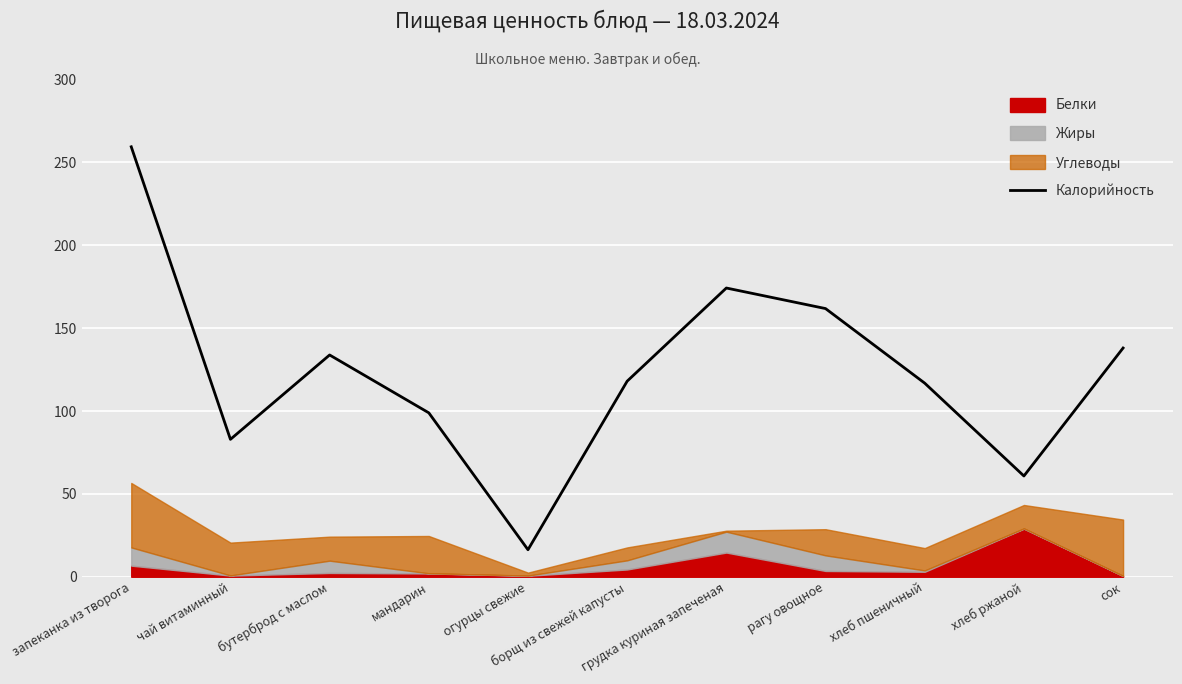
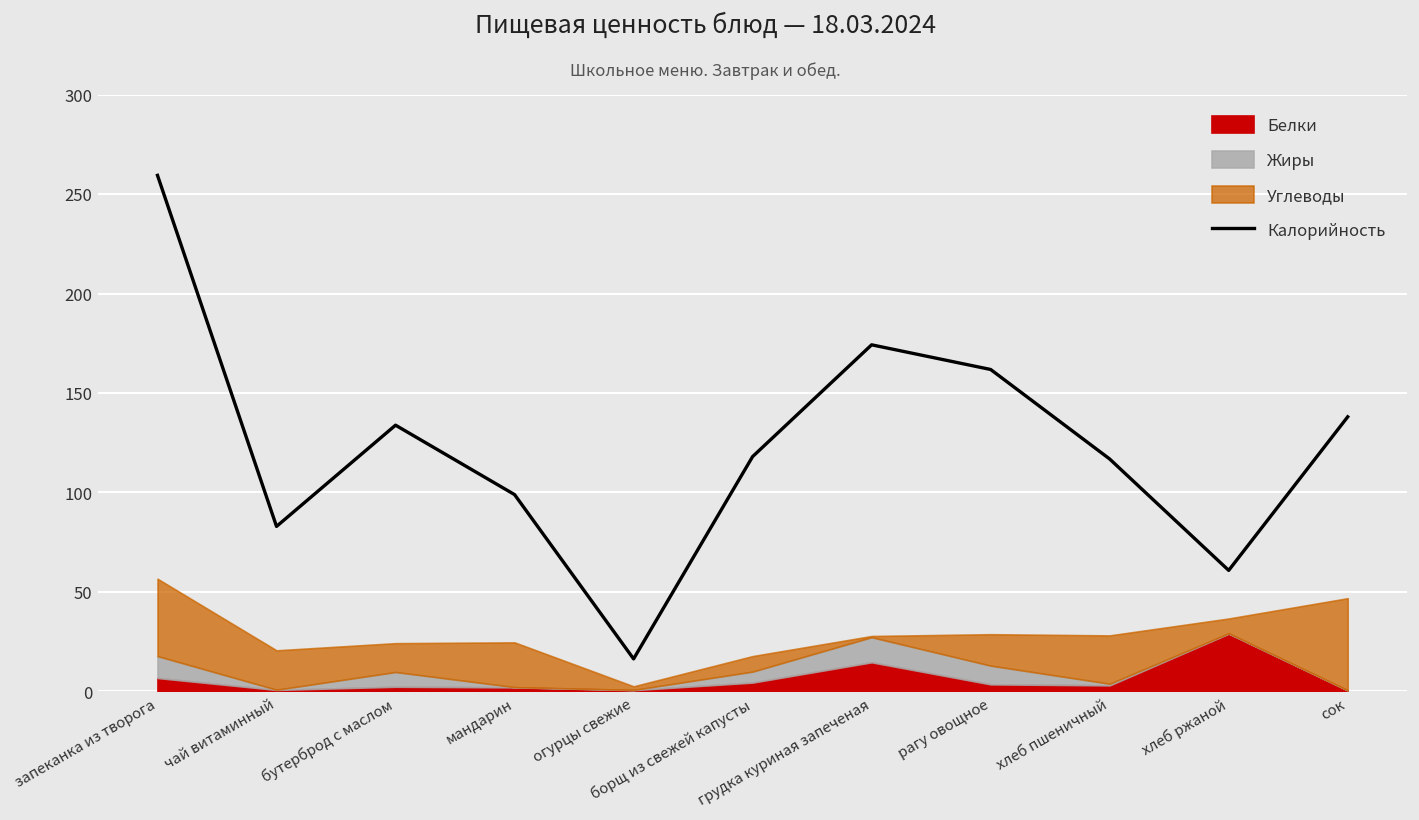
  {
    "Калорийность": {
      "запеканка из творога": 259,
      "чай витаминный": 83,
      "бутерброд с маслом": 134,
      "мандарин": 99,
      "огурцы свежие": 16,
      "борщ из свежей капусты": 118,
      "грудка куриная запеченая": 174,
      "рагу овощное": 162,
      "хлеб пшеничный": 117,
      "хлеб ржаной": 61,
      "сок": 138
    },
    "Белки": {
      "запеканка из творога": 7,
      "бутерброд с маслом": 2,
      "борщ из свежей капусты": 4,
      "грудка куриная запеченая": 15,
      "рагу овощное": 4
    },
    "Жиры": {
      "запеканка из творога": 11,
      "бутерброд с маслом": 7,
      "борщ из свежей капусты": 6,
      "рагу овощное": 9
    },
    "Углеводы": {
      "запеканка из творога": 39,
      "чай витаминный": 20,
      "бутерброд с маслом": 15,
      "мандарин": 23,
      "огурцы свежие": 2,
      "борщ из свежей капусты": 8,
      "рагу овощное": 16,
-     "хлеб пшеничный": 14,
-     "хлеб ржаной": 14,
-     "сок": 34
+     "хлеб пшеничный": 24,
+     "хлеб ржаной": 7,
+     "сок": 46
    }
  }
